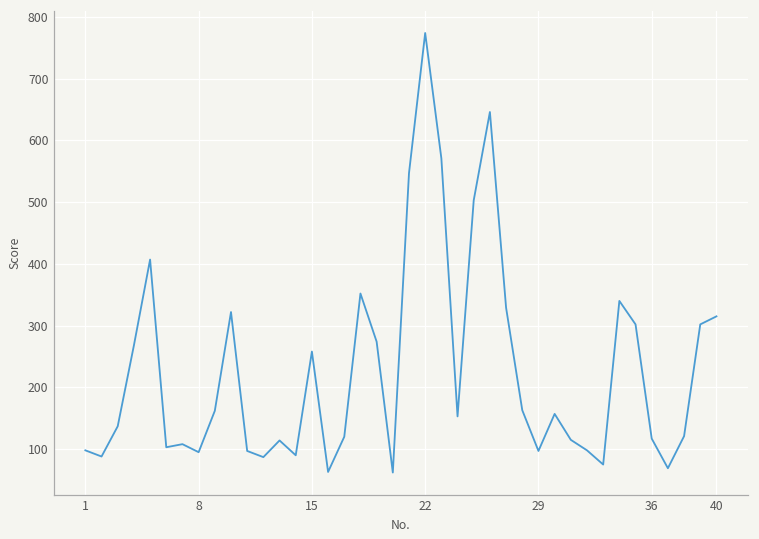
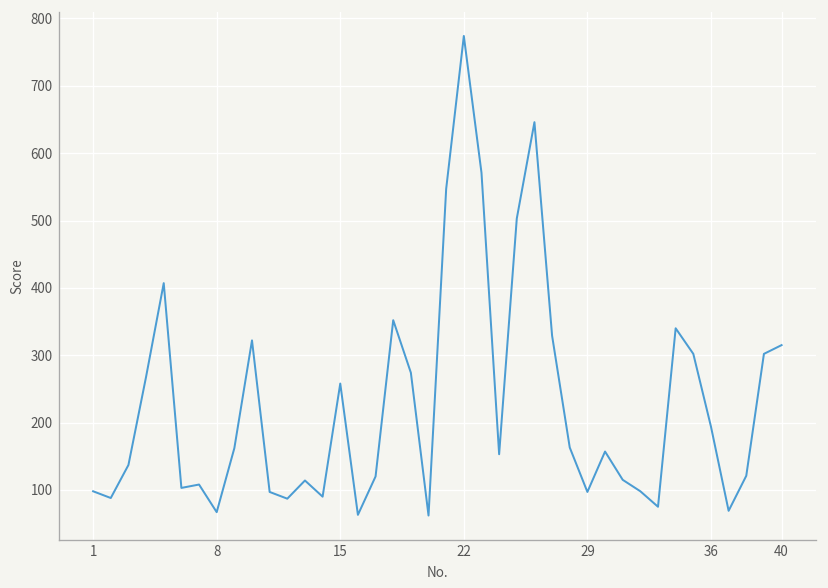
  {
    "1": 100,
-   "8": 100,
+   "8": 70,
    "15": 260,
    "22": 770,
    "29": 100,
-   "36": 120,
+   "36": 190,
    "40": 320
  }
